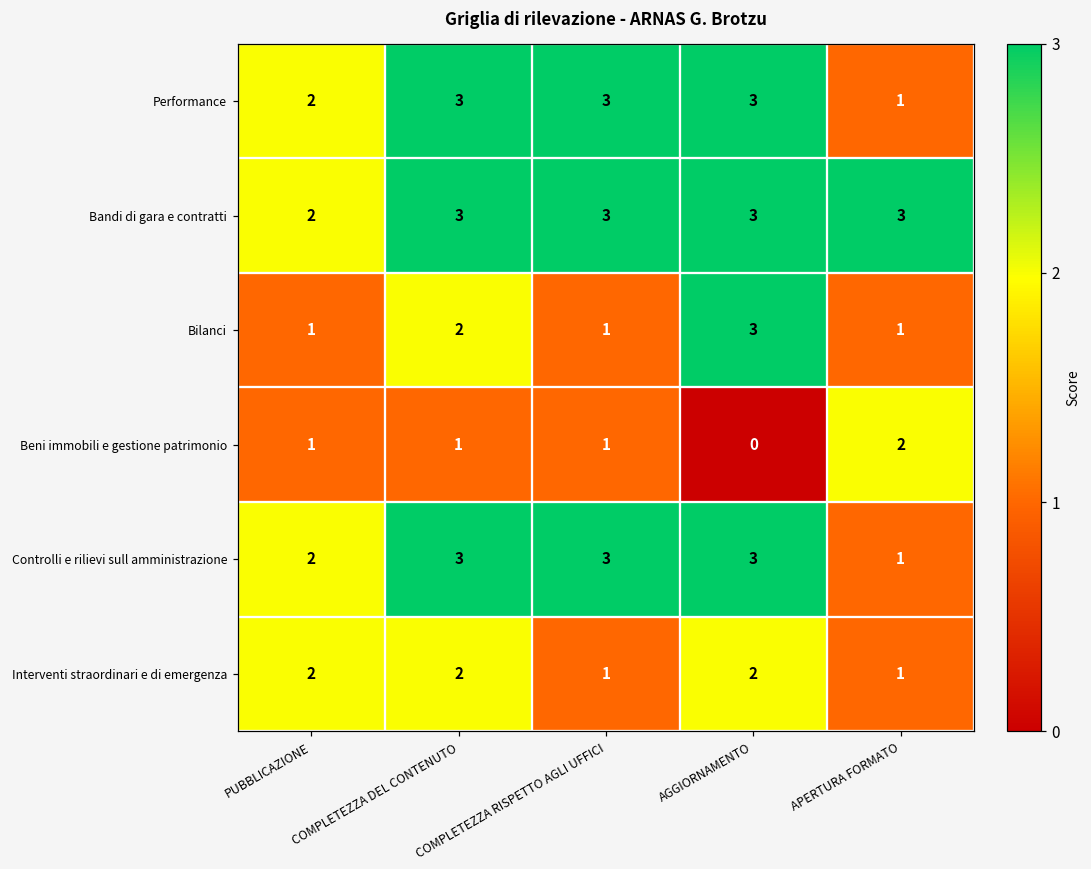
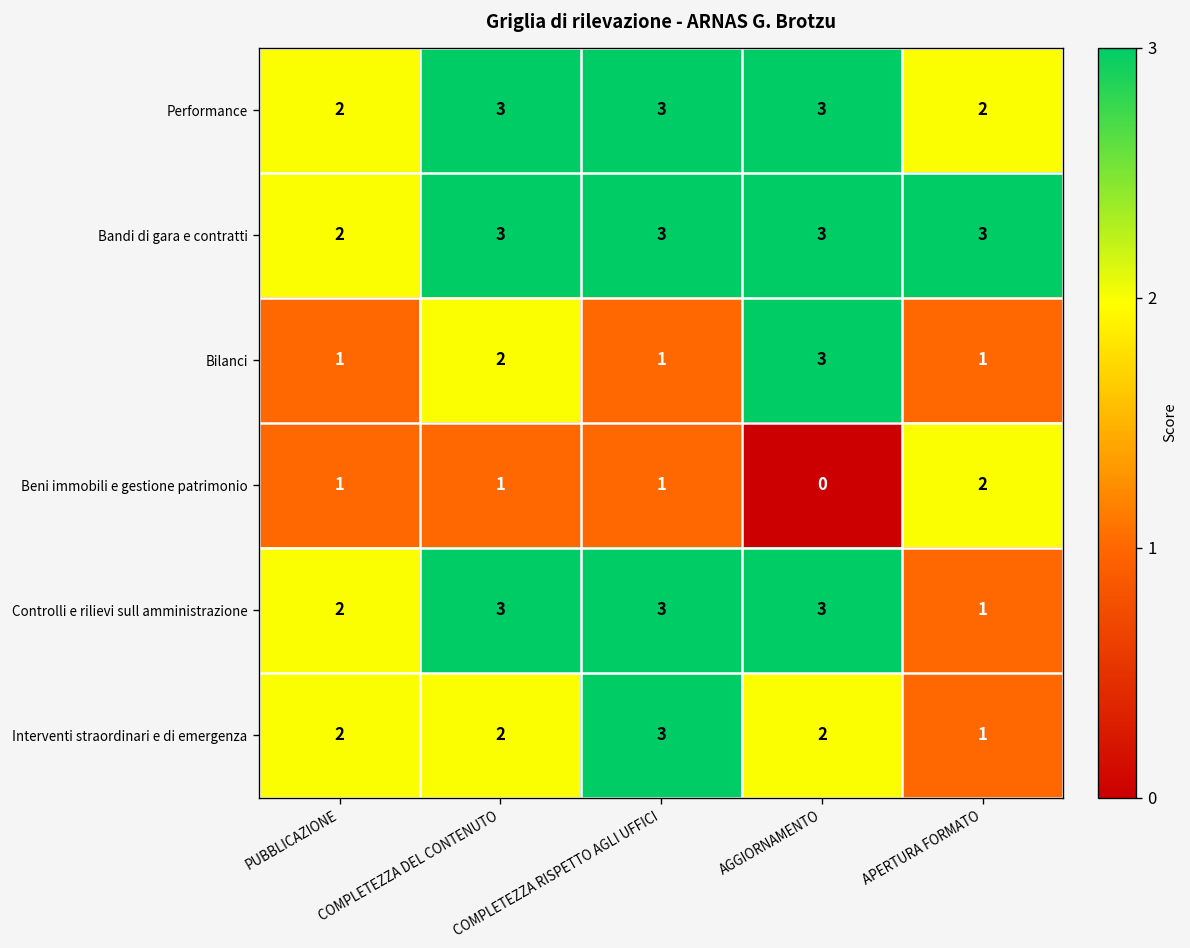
  {
    "Performance": {
      "PUBBLICAZIONE": 2,
      "COMPLETEZZA DEL CONTENUTO": 3,
      "COMPLETEZZA RISPETTO AGLI UFFICI": 3,
      "AGGIORNAMENTO": 3,
-     "APERTURA FORMATO": 1
+     "APERTURA FORMATO": 2
    },
    "Bandi di gara e contratti": {
      "PUBBLICAZIONE": 2,
      "COMPLETEZZA DEL CONTENUTO": 3,
      "COMPLETEZZA RISPETTO AGLI UFFICI": 3,
      "AGGIORNAMENTO": 3,
      "APERTURA FORMATO": 3
    },
    "Bilanci": {
      "PUBBLICAZIONE": 1,
      "COMPLETEZZA DEL CONTENUTO": 2,
      "COMPLETEZZA RISPETTO AGLI UFFICI": 1,
      "AGGIORNAMENTO": 3,
      "APERTURA FORMATO": 1
    },
    "Beni immobili e gestione patrimonio": {
      "PUBBLICAZIONE": 1,
      "COMPLETEZZA DEL CONTENUTO": 1,
      "COMPLETEZZA RISPETTO AGLI UFFICI": 1,
      "AGGIORNAMENTO": 0,
      "APERTURA FORMATO": 2
    },
    "Controlli e rilievi sull amministrazione": {
      "PUBBLICAZIONE": 2,
      "COMPLETEZZA DEL CONTENUTO": 3,
      "COMPLETEZZA RISPETTO AGLI UFFICI": 3,
      "AGGIORNAMENTO": 3,
      "APERTURA FORMATO": 1
    },
    "Interventi straordinari e di emergenza": {
      "PUBBLICAZIONE": 2,
      "COMPLETEZZA DEL CONTENUTO": 2,
-     "COMPLETEZZA RISPETTO AGLI UFFICI": 1,
+     "COMPLETEZZA RISPETTO AGLI UFFICI": 3,
      "AGGIORNAMENTO": 2,
      "APERTURA FORMATO": 1
    }
  }
